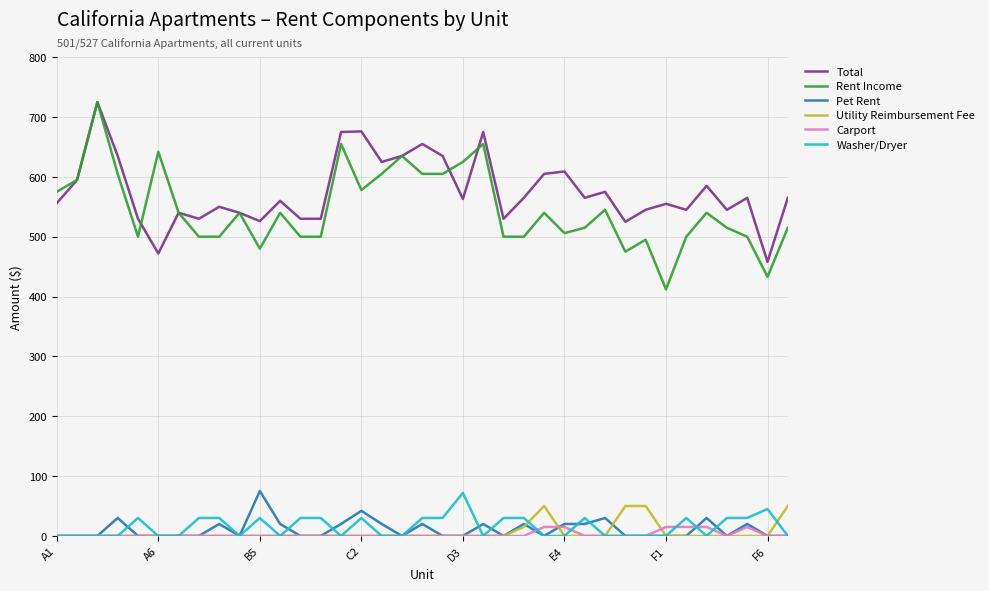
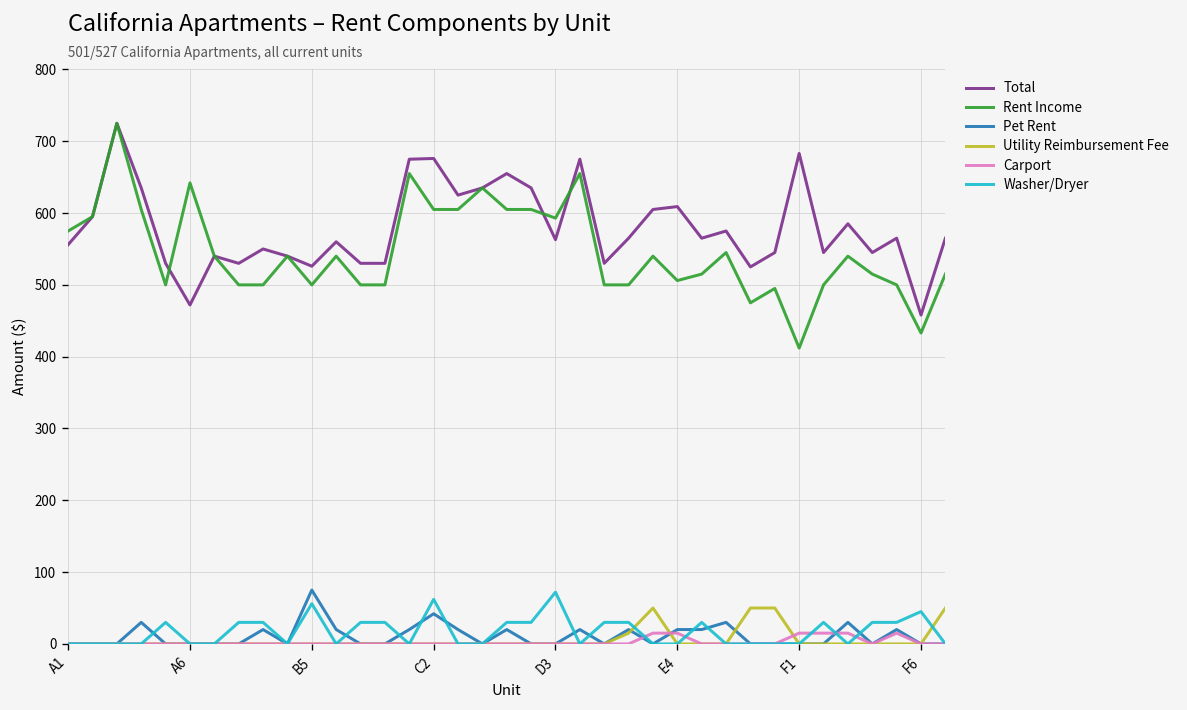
  {
    "Total": {
      "A1": 560,
      "A6": 470,
      "B5": 530,
      "C2": 680,
      "D3": 560,
      "E4": 610,
-     "F1": 560,
+     "F1": 680,
      "F6": 460
    },
    "Rent Income": {
      "A1": 580,
      "A6": 640,
-     "B5": 480,
-     "C2": 580,
-     "D3": 630,
+     "B5": 500,
+     "C2": 610,
+     "D3": 590,
      "E4": 510,
      "F1": 410,
      "F6": 430
    },
    "Pet Rent": {
      "B5": 80,
      "C2": 40,
      "E4": 20
    },
    "Carport": {
      "E4": 20,
      "F1": 20
    },
    "Washer/Dryer": {
-     "B5": 30,
-     "C2": 30,
+     "B5": 60,
+     "C2": 60,
      "D3": 70,
      "F6": 50
    }
  }
